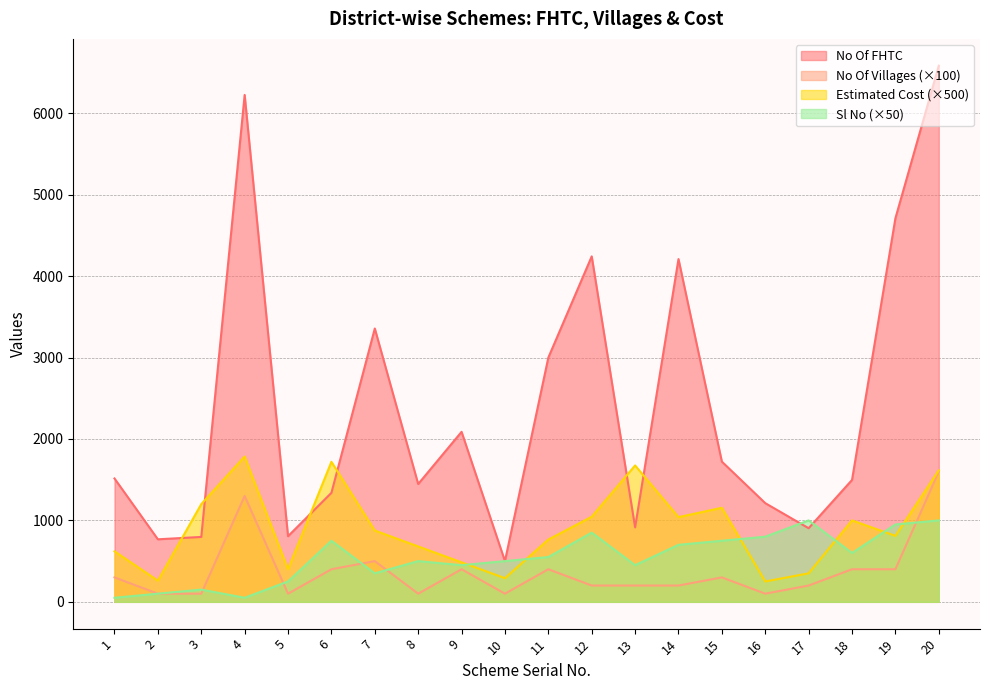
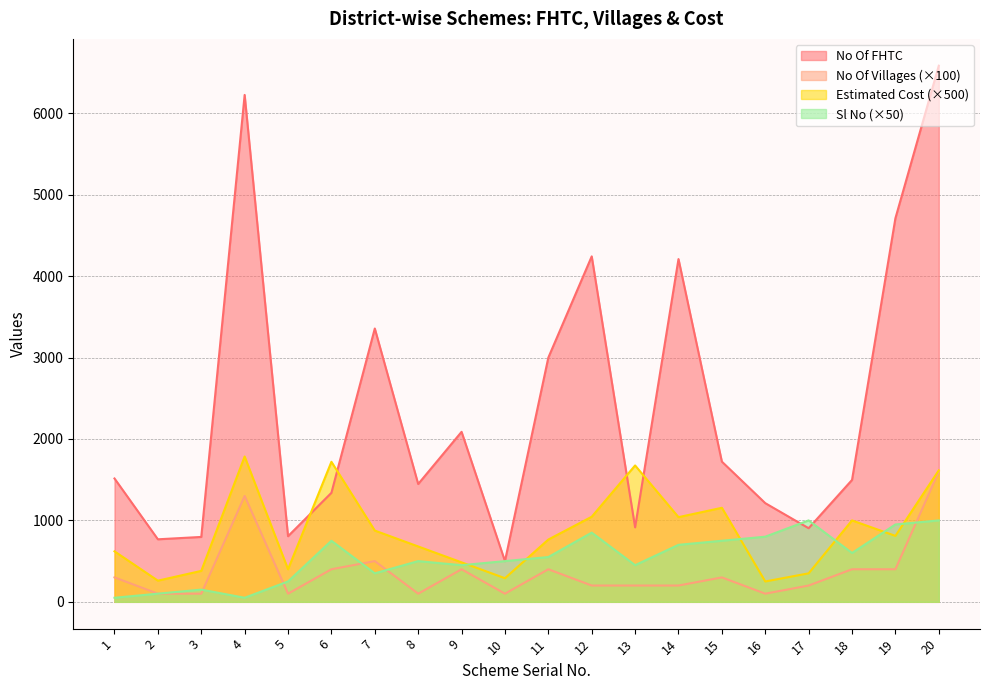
  {
    "Estimated Cost (×500)": {
      "1": 600,
      "2": 300,
-     "3": 1200,
+     "3": 400,
      "4": 1800,
      "5": 400,
      "6": 1700,
      "7": 900,
      "8": 700,
      "9": 500,
      "10": 300,
      "11": 800,
      "12": 1000,
      "13": 1700,
      "14": 1000,
      "15": 1200,
      "16": 300,
      "17": 400,
      "18": 1000,
      "19": 800
    },
    "Sl No (×50)": {
      "1": 100,
      "3": 200,
      "4": 100,
      "5": 300,
      "6": 800,
      "7": 400,
      "8": 500,
      "9": 500,
      "11": 600,
      "12": 900,
      "13": 500,
      "14": 700,
      "15": 800,
      "16": 800,
      "17": 1000,
      "18": 600,
      "19": 1000,
      "20": 1000
    }
  }
